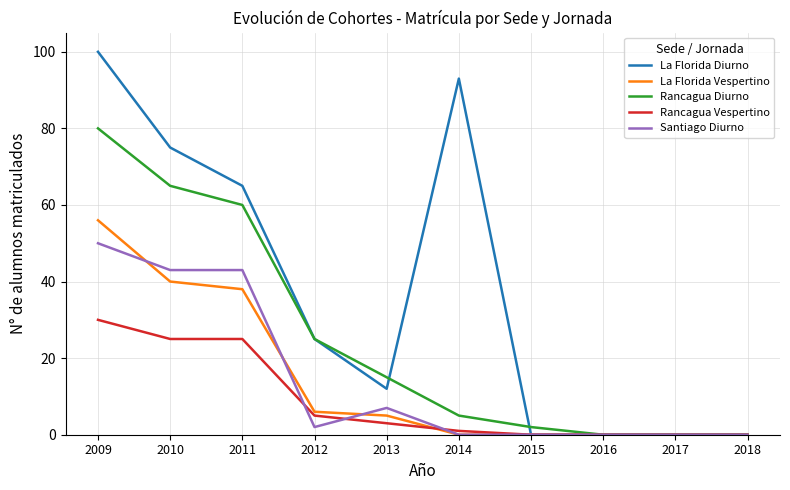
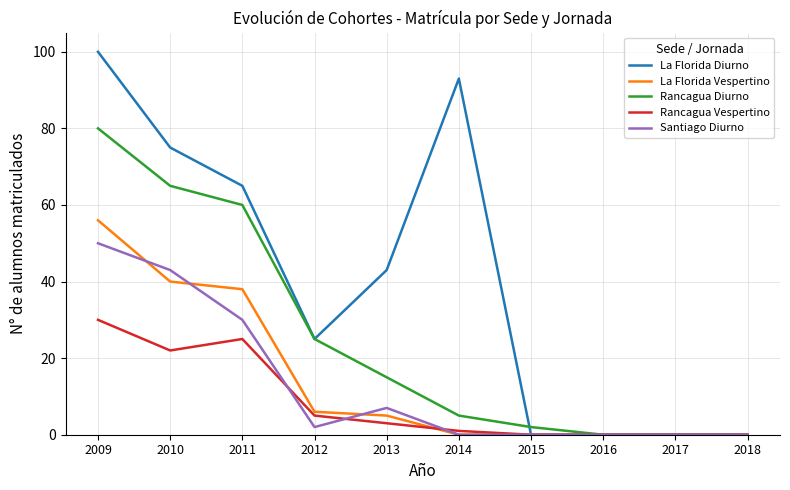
  {
    "La Florida Diurno": {
      "2009": 100,
      "2010": 75,
      "2011": 65,
-     "2013": 12,
+     "2013": 43,
      "2014": 93
    },
    "La Florida Vespertino": {
      "2009": 56,
      "2010": 40,
      "2011": 38,
      "2012": 6,
      "2013": 5
    },
    "Rancagua Diurno": {
      "2009": 80,
      "2010": 65,
      "2011": 60,
      "2013": 15,
      "2014": 5,
      "2015": 2
    },
    "Rancagua Vespertino": {
      "2009": 30,
-     "2010": 25,
+     "2010": 22,
      "2011": 25,
      "2012": 5,
      "2013": 3,
      "2014": 1
    },
    "Santiago Diurno": {
      "2009": 50,
      "2010": 43,
-     "2011": 43,
+     "2011": 30,
      "2012": 2,
      "2013": 7
    }
  }
